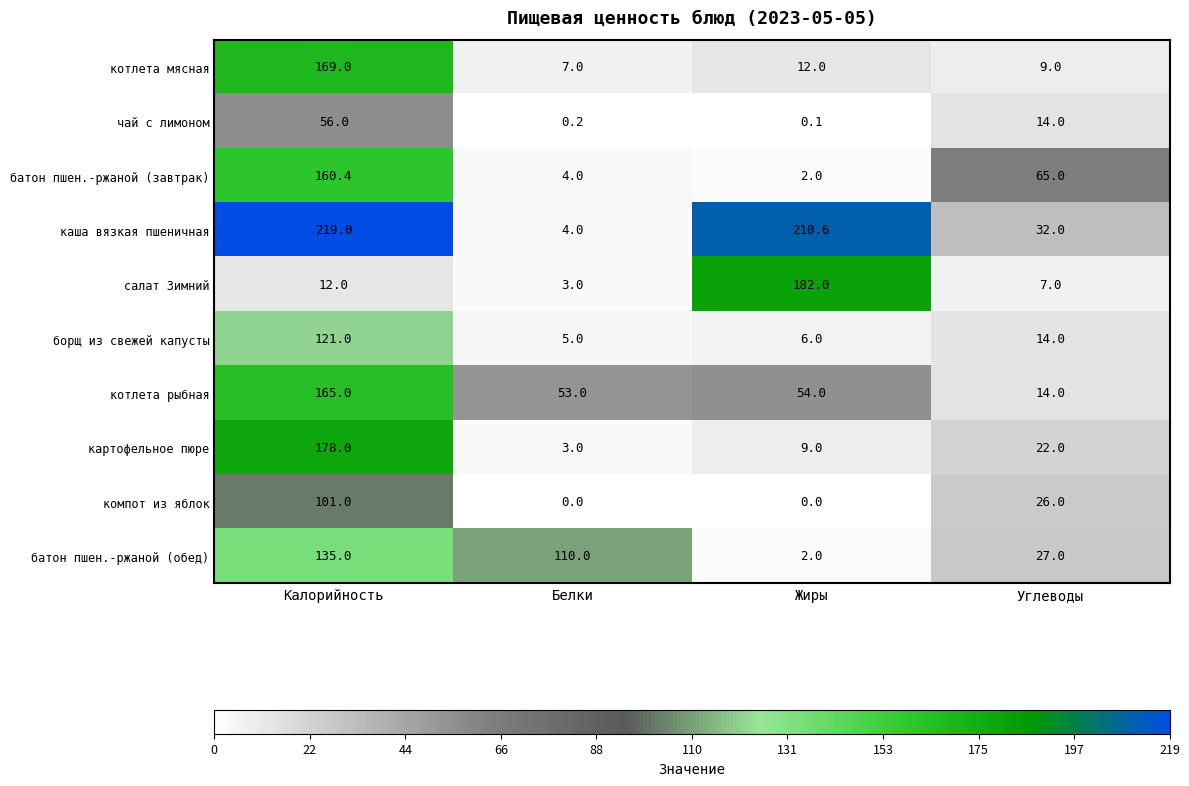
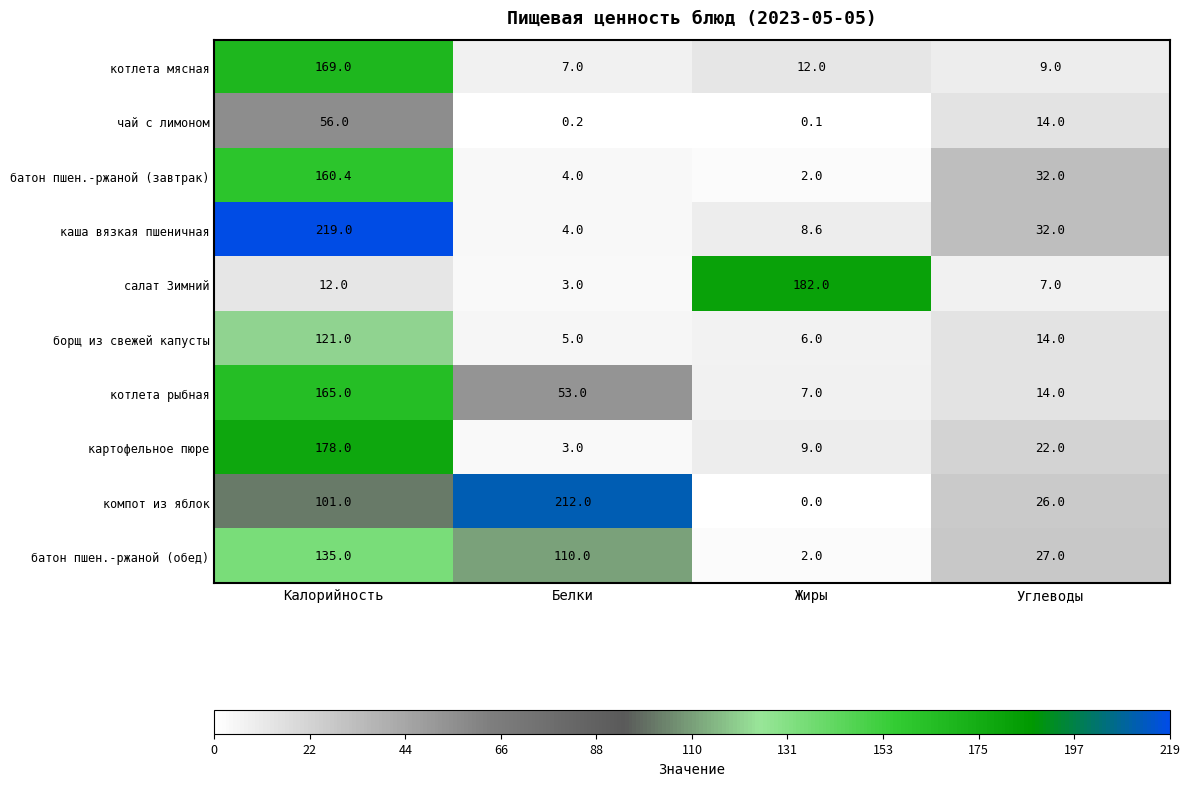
  {
    "котлета мясная": {
      "Калорийность": 169.0,
      "Белки": 7.0,
      "Жиры": 12.0,
      "Углеводы": 9.0
    },
    "чай с лимоном": {
      "Калорийность": 56.0,
      "Белки": 0.2,
      "Жиры": 0.1,
      "Углеводы": 14.0
    },
    "батон пшен.-ржаной (завтрак)": {
      "Калорийность": 160.4,
      "Белки": 4.0,
      "Жиры": 2.0,
-     "Углеводы": 65.0
+     "Углеводы": 32.0
    },
    "каша вязкая пшеничная": {
      "Калорийность": 219.0,
      "Белки": 4.0,
-     "Жиры": 210.6,
+     "Жиры": 8.6,
      "Углеводы": 32.0
    },
    "салат Зимний": {
      "Калорийность": 12.0,
      "Белки": 3.0,
      "Жиры": 182.0,
      "Углеводы": 7.0
    },
    "борщ из свежей капусты": {
      "Калорийность": 121.0,
      "Белки": 5.0,
      "Жиры": 6.0,
      "Углеводы": 14.0
    },
    "котлета рыбная": {
      "Калорийность": 165.0,
      "Белки": 53.0,
-     "Жиры": 54.0,
+     "Жиры": 7.0,
      "Углеводы": 14.0
    },
    "картофельное пюре": {
      "Калорийность": 178.0,
      "Белки": 3.0,
      "Жиры": 9.0,
      "Углеводы": 22.0
    },
    "компот из яблок": {
      "Калорийность": 101.0,
-     "Белки": 0.0,
+     "Белки": 212.0,
      "Жиры": 0.0,
      "Углеводы": 26.0
    },
    "батон пшен.-ржаной (обед)": {
      "Калорийность": 135.0,
      "Белки": 110.0,
      "Жиры": 2.0,
      "Углеводы": 27.0
    }
  }
